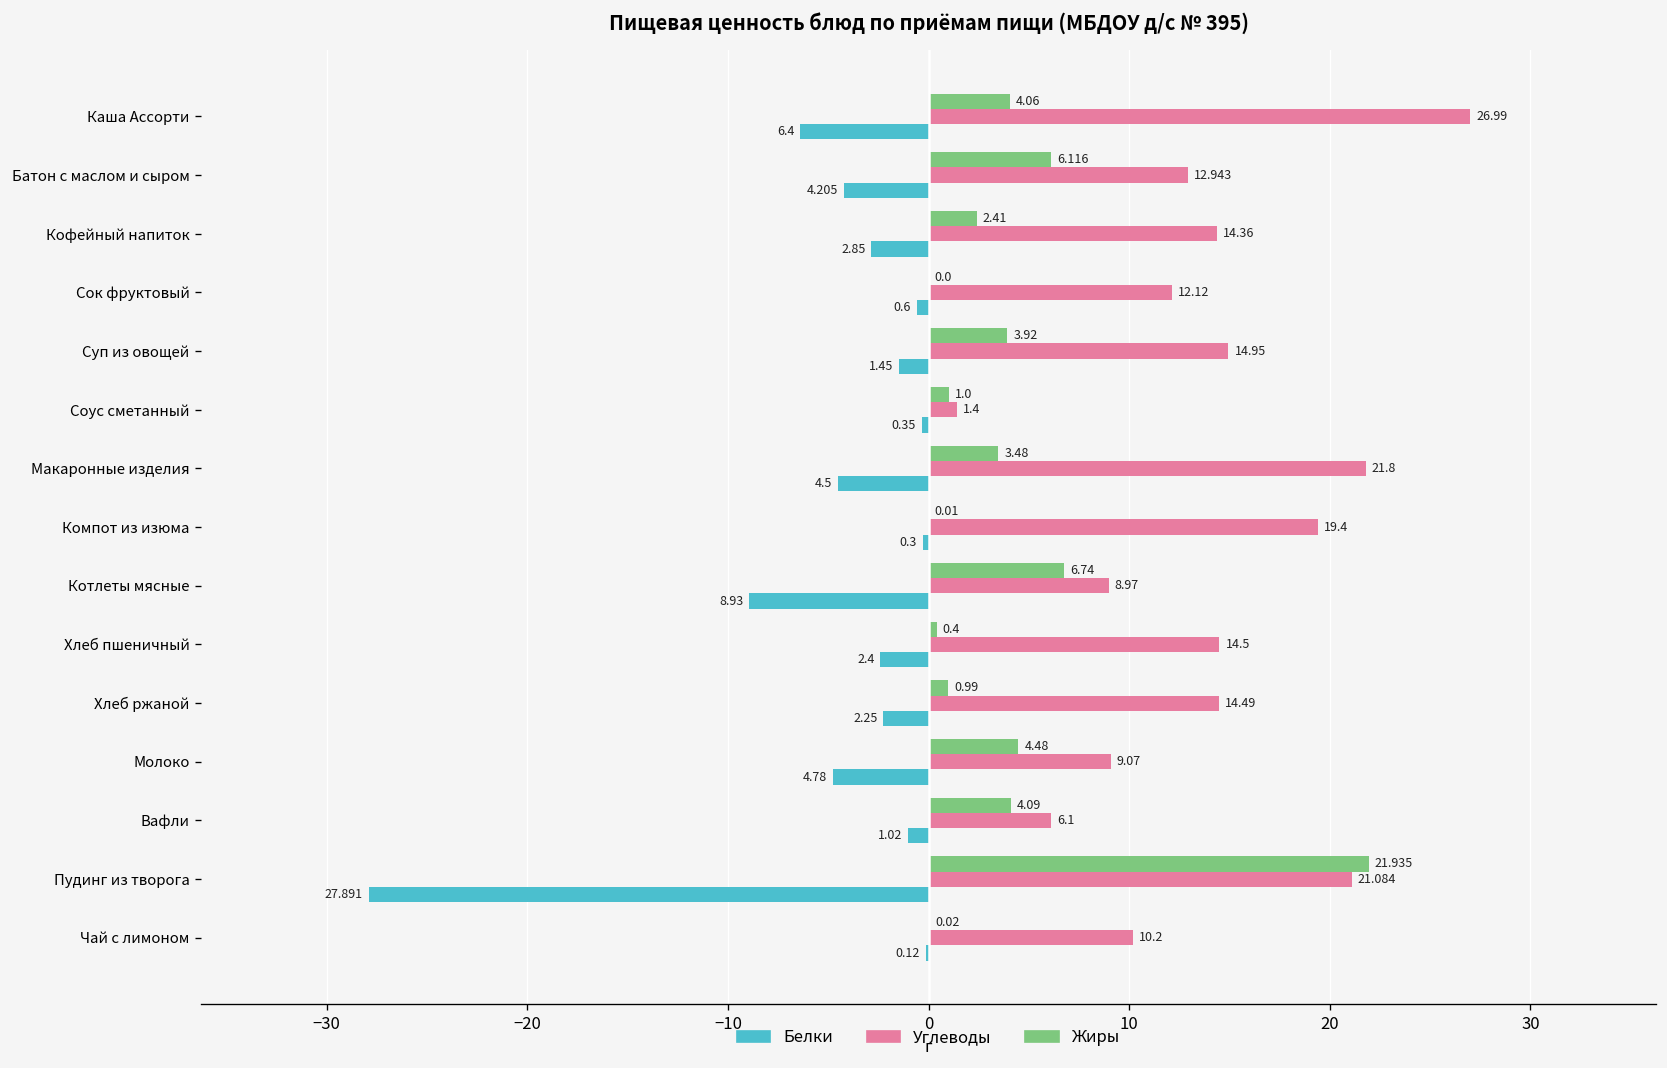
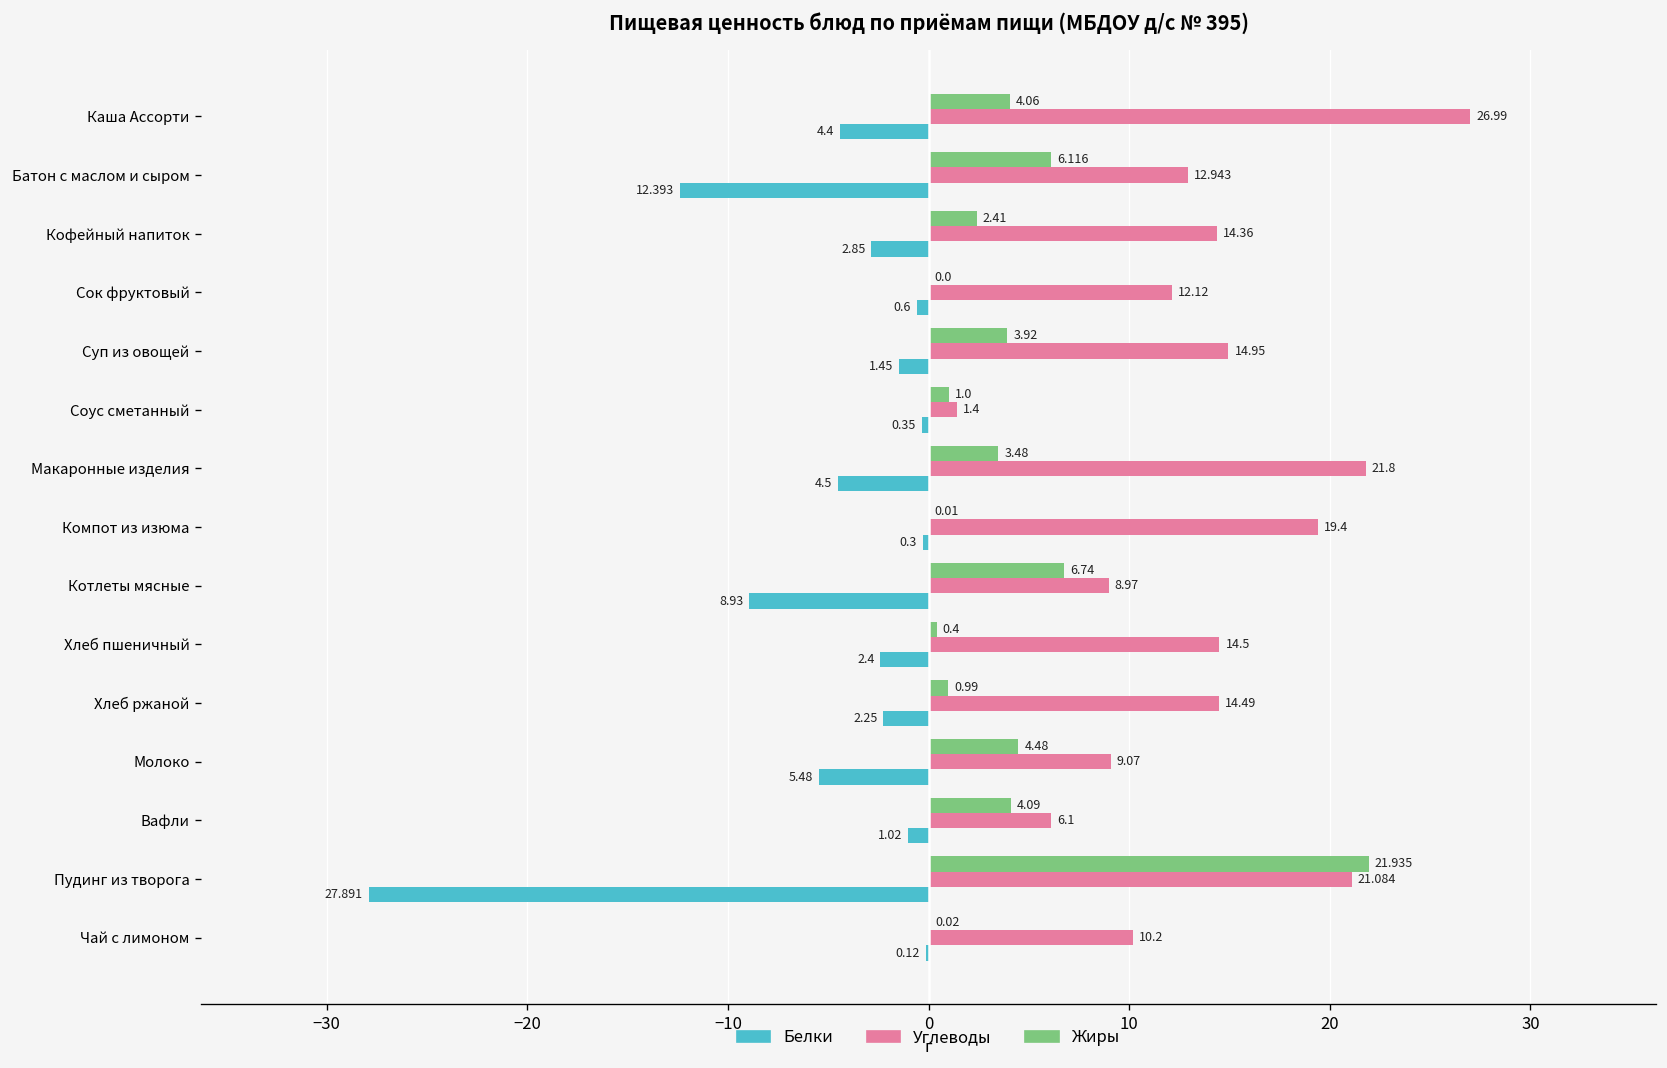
  {
    "Белки": {
-     "Каша Ассорти": 6.4,
-     "Батон с маслом и сыром": 4.205,
-     "Молоко": 4.78
+     "Каша Ассорти": 4.4,
+     "Батон с маслом и сыром": 12.393,
+     "Молоко": 5.48
    },
    "Углеводы": {
      "Каша Ассорти": 26.99,
      "Батон с маслом и сыром": 12.943,
      "Кофейный напиток": 14.36,
      "Сок фруктовый": 12.12,
      "Суп из овощей": 14.95,
      "Соус сметанный": 1.4,
      "Макаронные изделия": 21.8,
      "Компот из изюма": 19.4,
      "Котлеты мясные": 8.97,
      "Хлеб пшеничный": 14.5,
      "Хлеб ржаной": 14.49,
      "Молоко": 9.07,
      "Вафли": 6.1,
      "Пудинг из творога": 21.084,
      "Чай с лимоном": 10.2
    },
    "Жиры": {
      "Каша Ассорти": 4.06,
      "Батон с маслом и сыром": 6.116,
      "Кофейный напиток": 2.41,
      "Сок фруктовый": 0.0,
      "Суп из овощей": 3.92,
      "Соус сметанный": 1.0,
      "Макаронные изделия": 3.48,
      "Компот из изюма": 0.01,
      "Котлеты мясные": 6.74,
      "Хлеб пшеничный": 0.4,
      "Хлеб ржаной": 0.99,
      "Молоко": 4.48,
      "Вафли": 4.09,
      "Пудинг из творога": 21.935,
      "Чай с лимоном": 0.02
    }
  }
